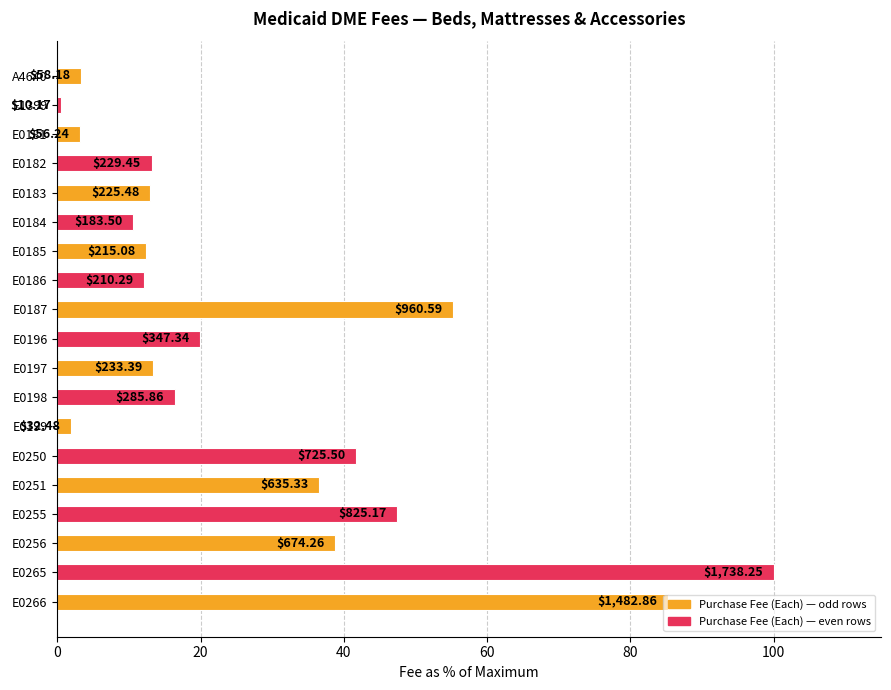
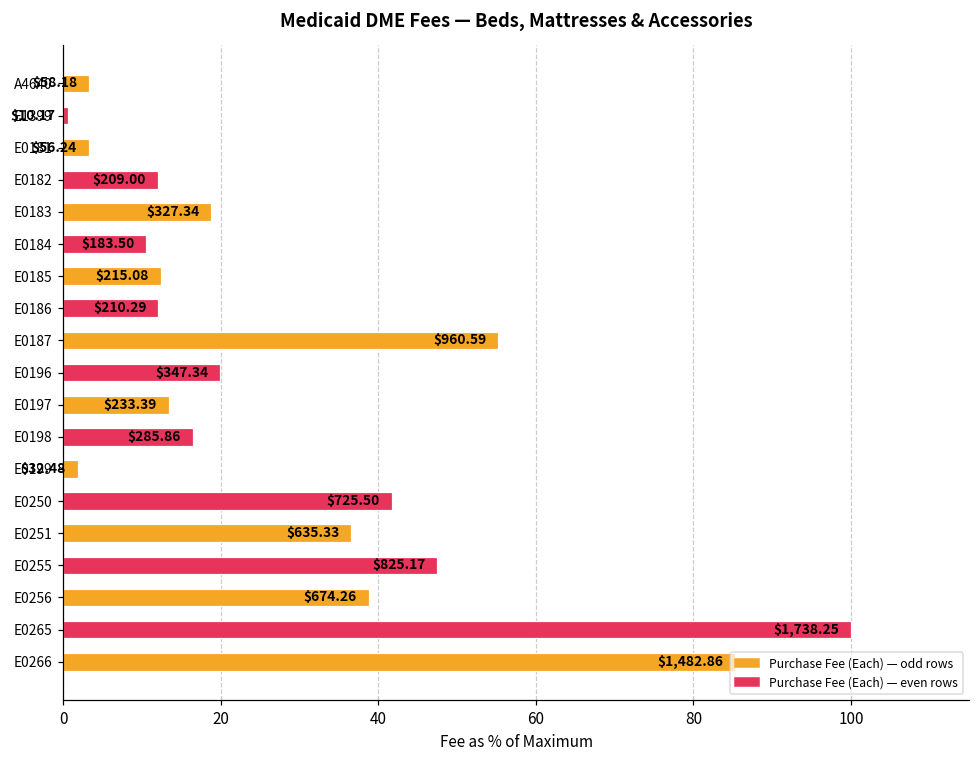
  {
-   "E0182": "$229.45",
-   "E0183": "$225.48"
+   "E0182": "$209.00",
+   "E0183": "$327.34"
  }
